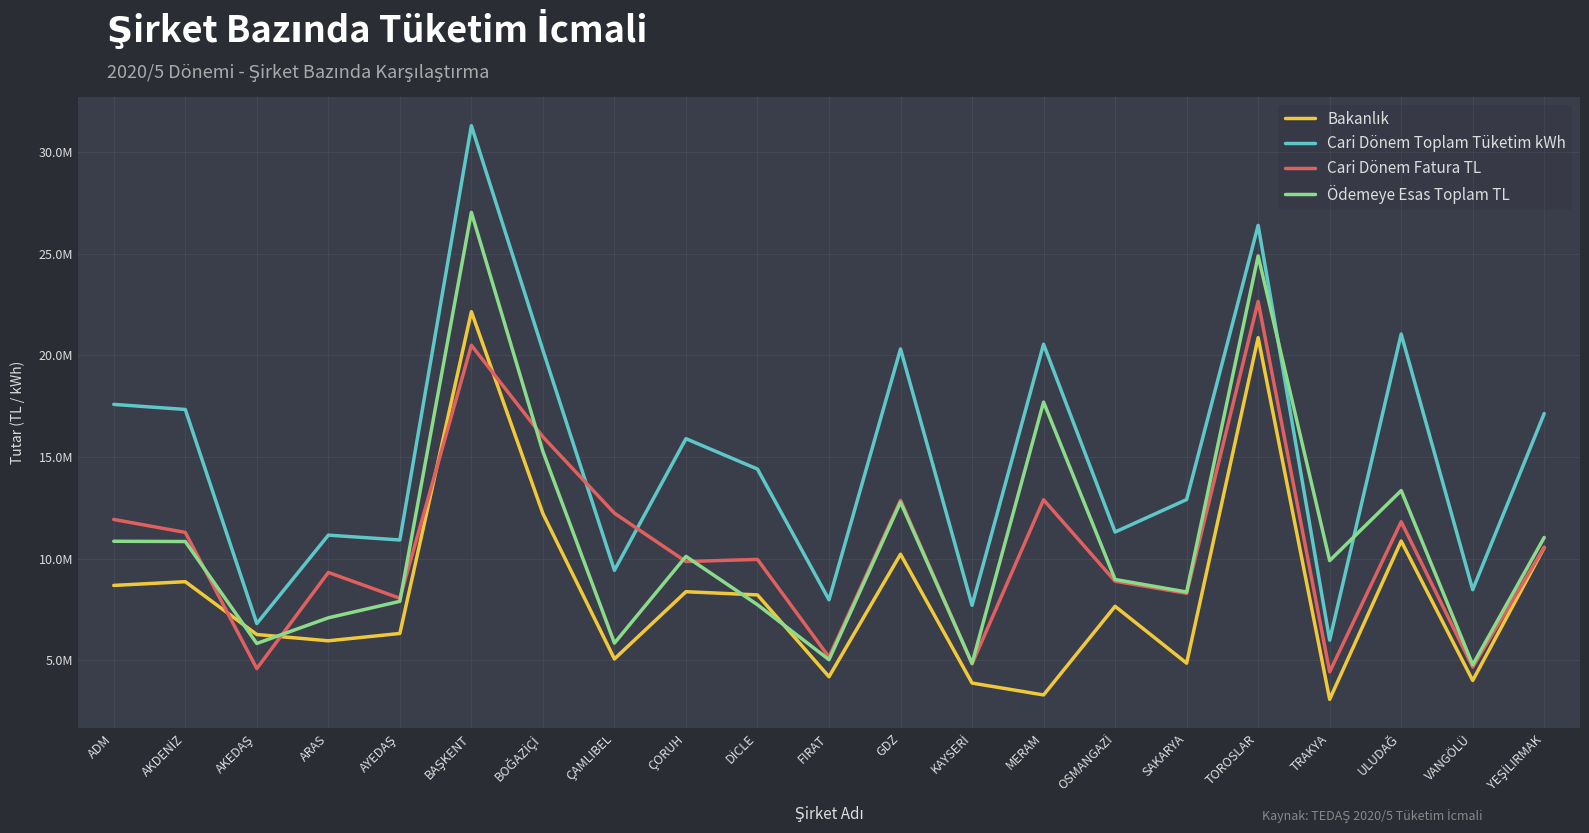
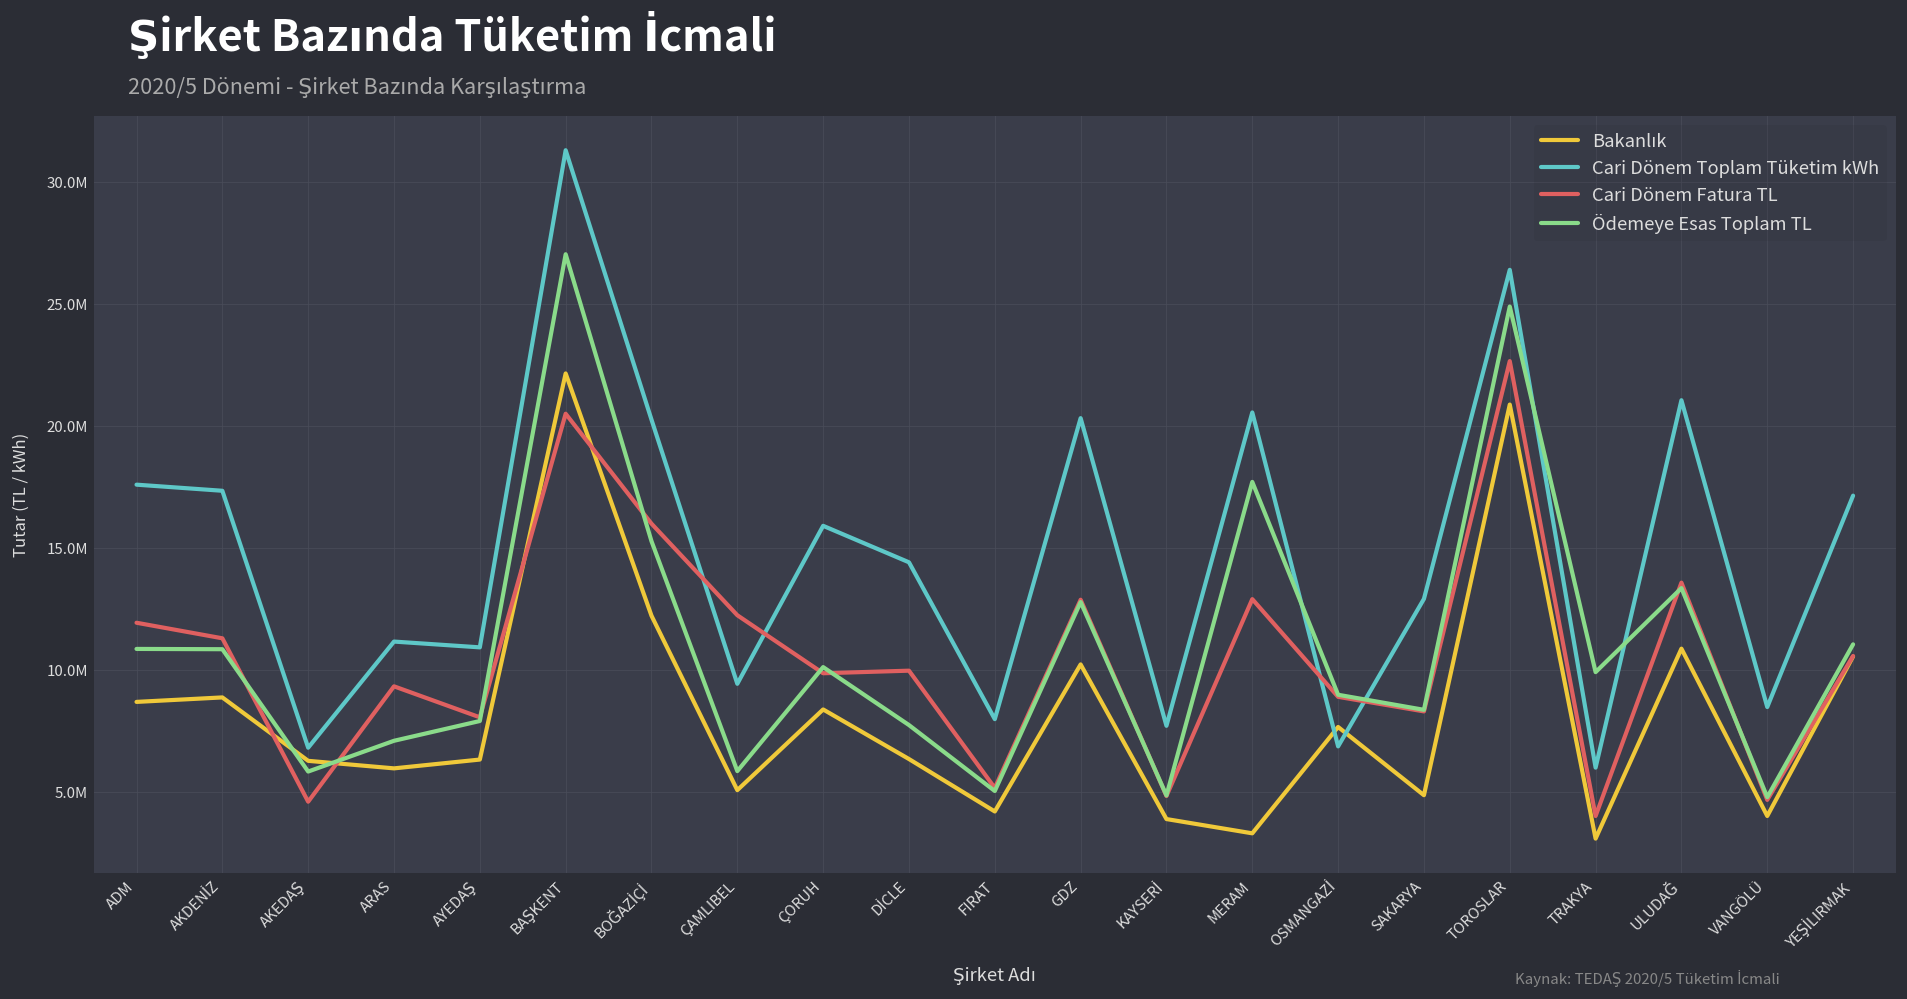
  {
    "Bakanlık": {
      "ADM": 8700000,
      "AKDENİZ": 8900000,
      "AKEDAŞ": 6300000,
      "ARAS": 6000000,
      "AYEDAŞ": 6300000,
      "BAŞKENT": 22200000,
      "BOĞAZİÇİ": 12200000,
      "ÇAMLIBEL": 5100000,
      "ÇORUH": 8400000,
-     "DİCLE": 8200000,
+     "DİCLE": 6300000,
      "FIRAT": 4200000,
      "GDZ": 10200000,
      "KAYSERİ": 3900000,
      "MERAM": 3300000,
      "OSMANGAZİ": 7700000,
      "SAKARYA": 4900000,
      "TOROSLAR": 20900000,
      "TRAKYA": 3100000,
      "ULUDAĞ": 10900000,
      "VANGÖLÜ": 4000000
    },
    "Cari Dönem Toplam Tüketim kWh": {
      "ADM": 17600000,
      "AKDENİZ": 17300000,
      "AKEDAŞ": 6800000,
      "ARAS": 11200000,
      "AYEDAŞ": 10900000,
      "BAŞKENT": 31300000,
      "BOĞAZİÇİ": 20300000,
      "ÇAMLIBEL": 9400000,
      "ÇORUH": 15900000,
      "DİCLE": 14400000,
      "FIRAT": 8000000,
      "GDZ": 20300000,
      "KAYSERİ": 7700000,
      "MERAM": 20600000,
-     "OSMANGAZİ": 11300000,
+     "OSMANGAZİ": 6900000,
      "SAKARYA": 12900000,
      "TOROSLAR": 26400000,
      "TRAKYA": 6000000,
      "ULUDAĞ": 21100000,
      "VANGÖLÜ": 8500000,
      "YEŞİLIRMAK": 17100000
    },
    "Cari Dönem Fatura TL": {
      "ADM": 11900000,
      "AKDENİZ": 11300000,
      "AKEDAŞ": 4600000,
      "ARAS": 9300000,
      "AYEDAŞ": 8100000,
      "BAŞKENT": 20500000,
      "BOĞAZİÇİ": 16000000,
      "ÇAMLIBEL": 12200000,
      "ÇORUH": 9900000,
      "DİCLE": 10000000,
      "FIRAT": 5200000,
      "MERAM": 12900000,
      "TOROSLAR": 22700000,
-     "TRAKYA": 4400000,
-     "ULUDAĞ": 11800000
+     "TRAKYA": 4000000,
+     "ULUDAĞ": 13600000
    },
    "Ödemeye Esas Toplam TL": {
      "ADM": 10900000,
      "AKDENİZ": 10800000,
      "AKEDAŞ": 5800000,
      "ARAS": 7100000,
      "AYEDAŞ": 7900000,
      "BAŞKENT": 27000000,
      "BOĞAZİÇİ": 15300000,
      "ÇAMLIBEL": 5800000,
      "ÇORUH": 10100000,
      "DİCLE": 7700000,
      "FIRAT": 5000000,
      "MERAM": 17700000,
      "TOROSLAR": 24900000,
      "TRAKYA": 9900000,
      "ULUDAĞ": 13400000,
      "YEŞİLIRMAK": 11000000
    }
  }
